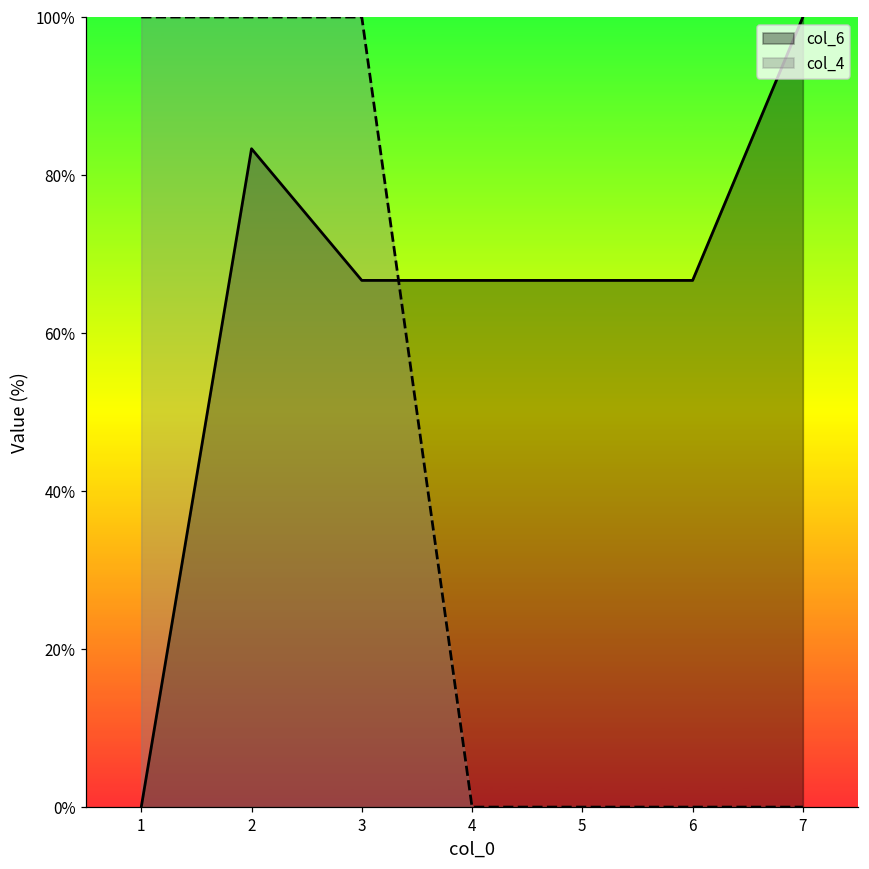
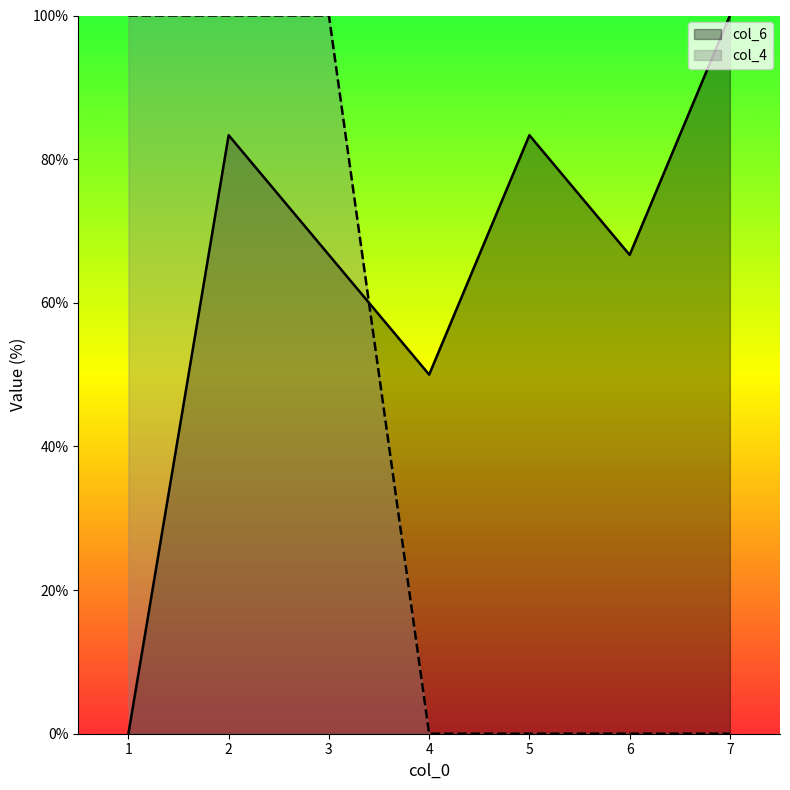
  {
    "col_6": {
      "1": "0%",
      "2": "83%",
      "3": "67%",
-     "4": "67%",
-     "5": "67%",
+     "4": "50%",
+     "5": "83%",
      "6": "67%",
      "7": "100%"
    },
    "col_4": {
      "1": "100%",
      "2": "100%",
      "3": "100%",
      "4": "0%",
      "5": "0%",
      "6": "0%",
      "7": "0%"
    }
  }
